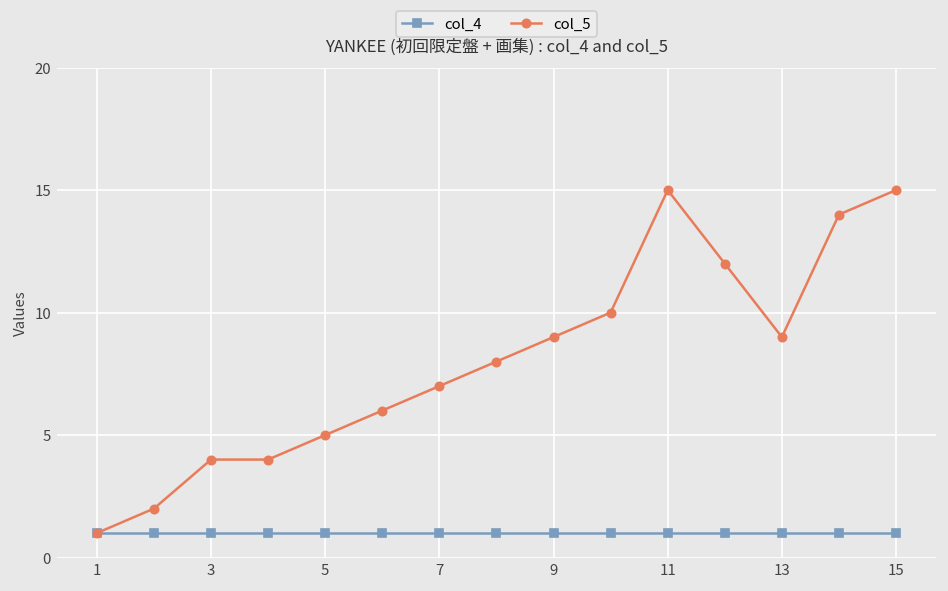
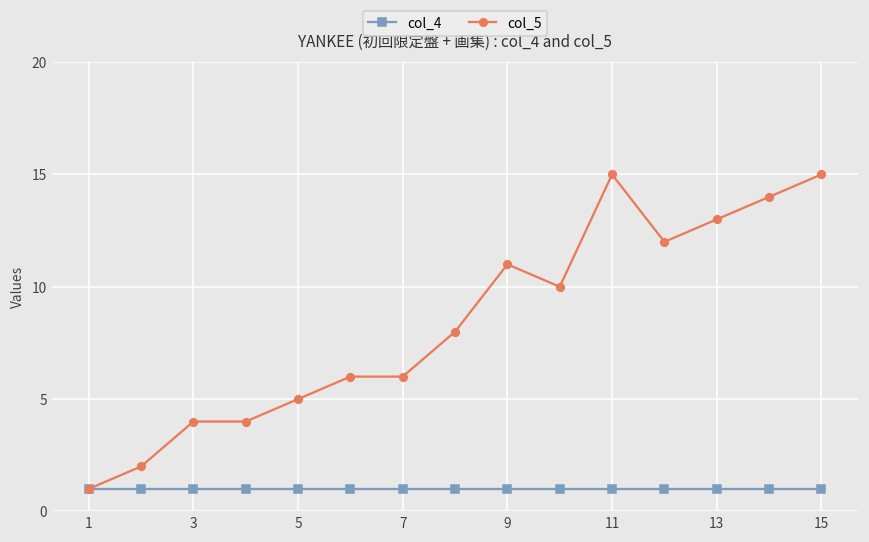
  {
    "col_4": {
      "3": 1,
      "5": 1,
      "7": 1,
      "9": 1,
      "11": 1,
      "13": 1,
      "15": 1
    },
    "col_5": {
      "3": 4,
      "5": 5,
-     "7": 7,
-     "9": 9,
+     "7": 6,
+     "9": 11,
      "11": 15,
-     "13": 9,
+     "13": 13,
      "15": 15
    }
  }
